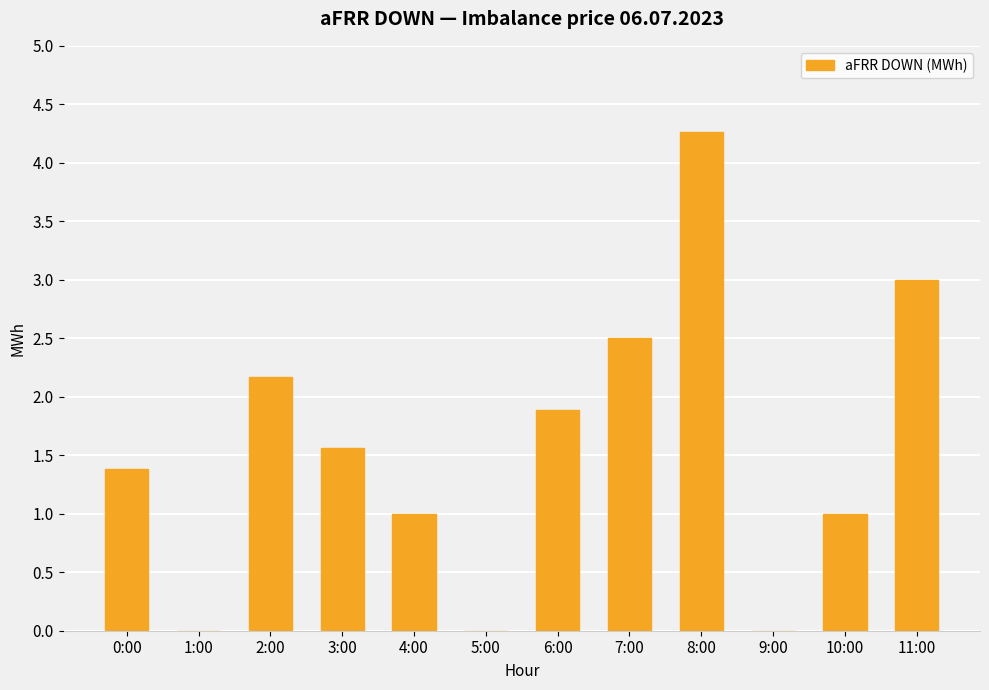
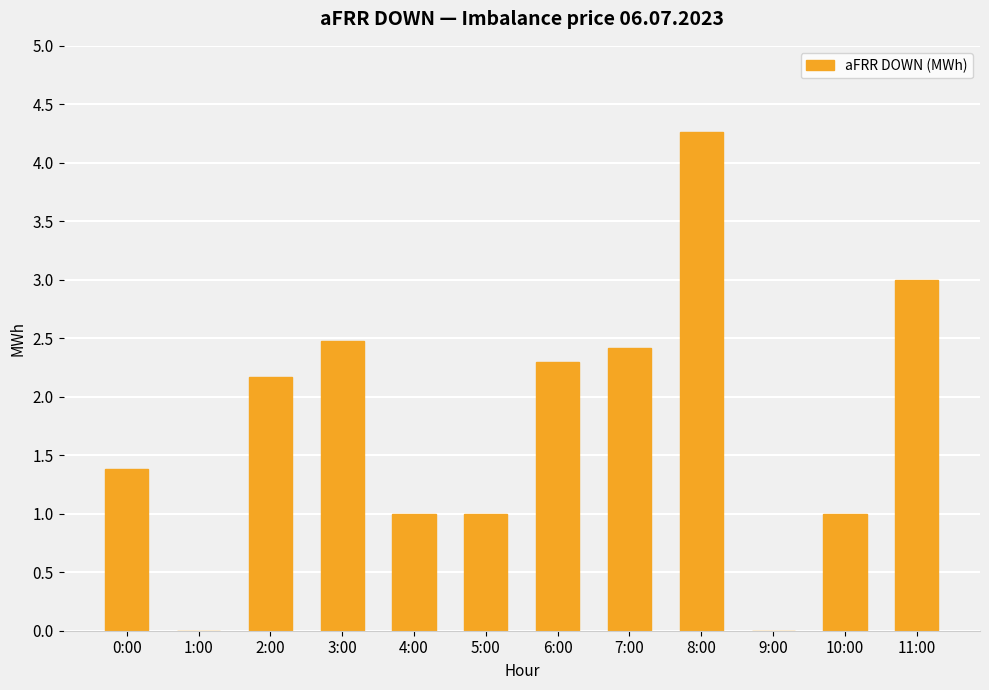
  {
    "0:00": 1.38,
    "1:00": 0.00,
    "2:00": 2.17,
-   "3:00": 1.56,
+   "3:00": 2.48,
    "4:00": 1.00,
-   "5:00": 0,
-   "6:00": 1.89,
-   "7:00": 2.50,
+   "5:00": 1,
+   "6:00": 2.30,
+   "7:00": 2.42,
    "8:00": 4.26,
    "9:00": 0.00,
    "10:00": 1.00,
    "11:00": 3.00
  }
